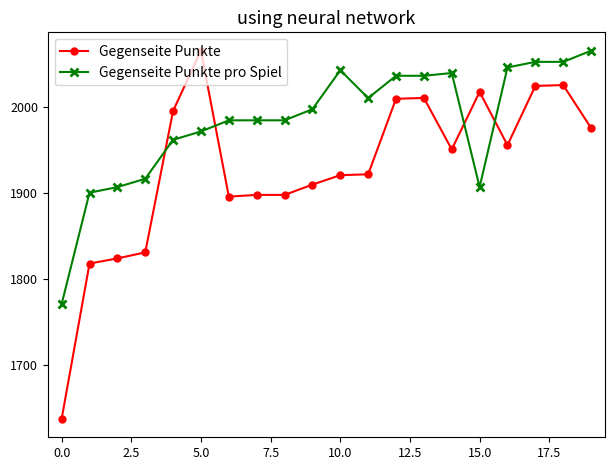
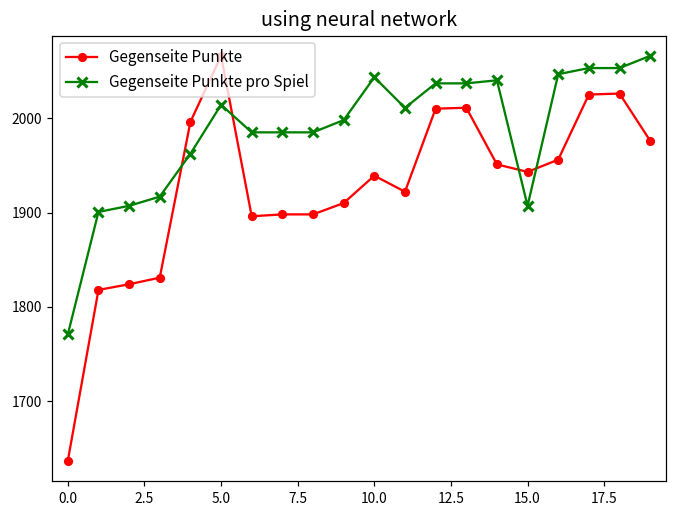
  {
    "Gegenseite Punkte": {
      "0.0": 1640,
-     "10.0": 1920,
-     "15.0": 2020
+     "10.0": 1940,
+     "15.0": 1940
    },
    "Gegenseite Punkte pro Spiel": {
      "0.0": 1770,
-     "5.0": 1970,
+     "5.0": 2010,
      "10.0": 2040,
      "15.0": 1910
    }
  }
